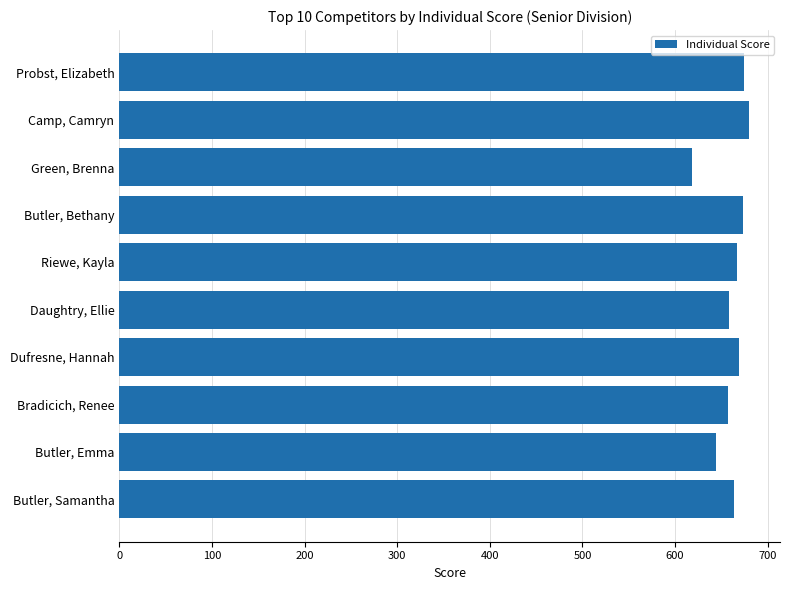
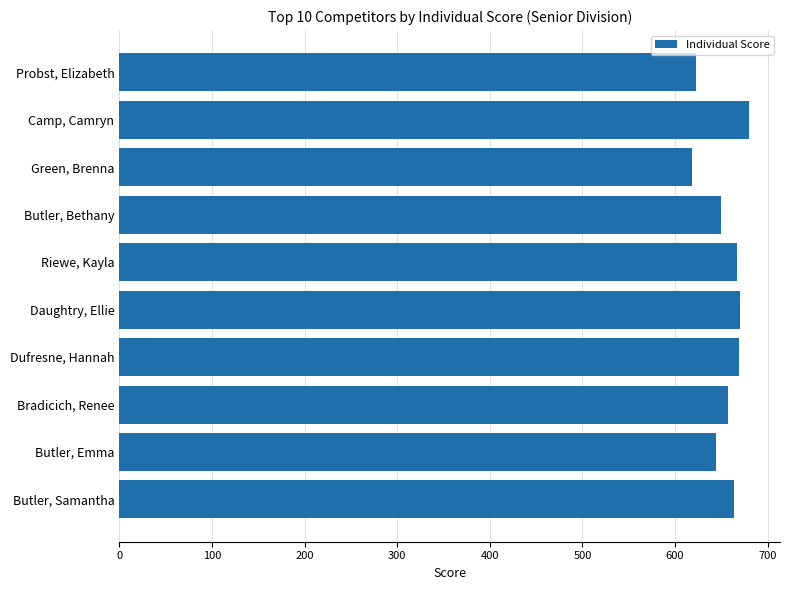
  {
-   "Probst, Elizabeth": 670,
+   "Probst, Elizabeth": 620,
    "Camp, Camryn": 680,
    "Green, Brenna": 620,
-   "Butler, Bethany": 670,
+   "Butler, Bethany": 650,
    "Riewe, Kayla": 670,
-   "Daughtry, Ellie": 660,
+   "Daughtry, Ellie": 670,
    "Dufresne, Hannah": 670,
    "Bradicich, Renee": 660,
    "Butler, Emma": 640,
    "Butler, Samantha": 660
  }
